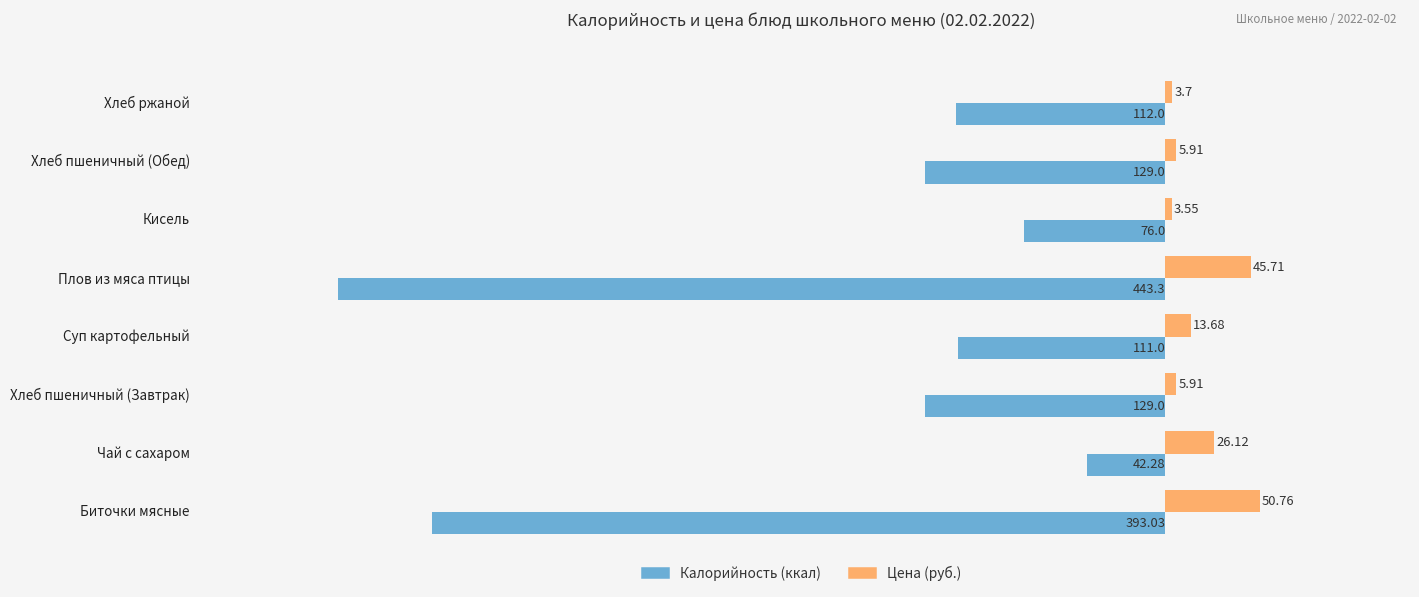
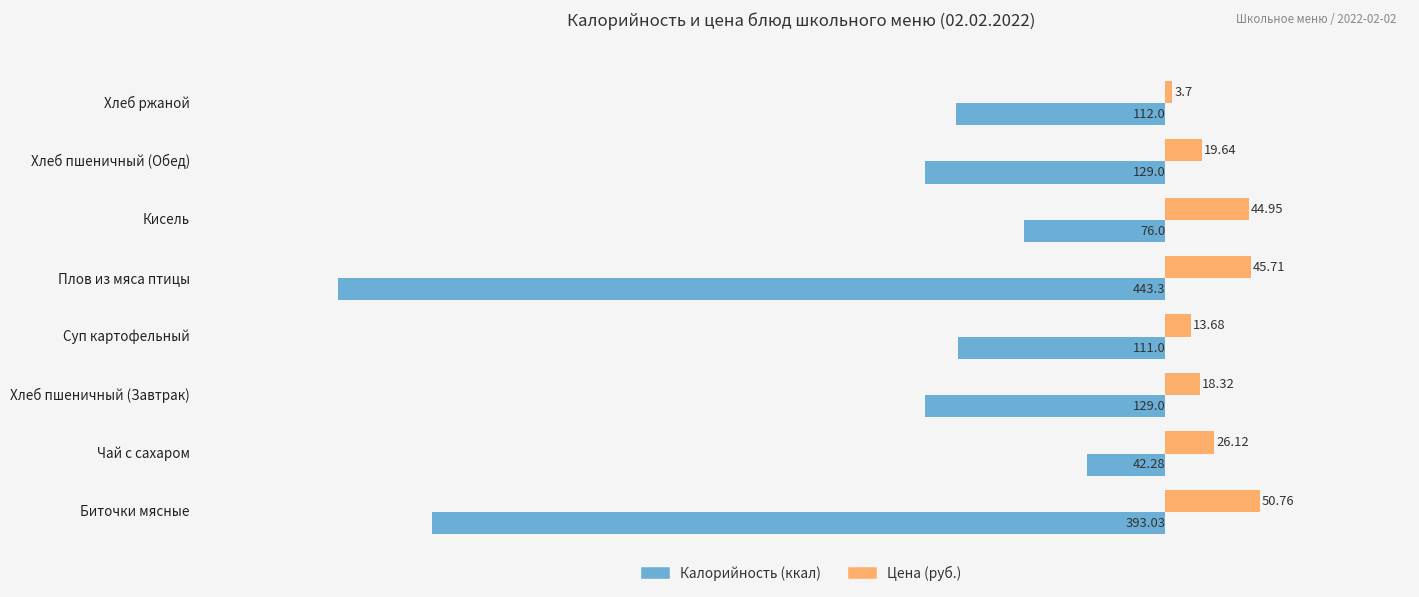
  {
    "Цена (руб.)": {
      "Хлеб ржаной": 3.7,
-     "Хлеб пшеничный (Обед)": 5.91,
-     "Кисель": 3.55,
+     "Хлеб пшеничный (Обед)": 19.64,
+     "Кисель": 44.95,
      "Плов из мяса птицы": 45.71,
      "Суп картофельный": 13.68,
-     "Хлеб пшеничный (Завтрак)": 5.91,
+     "Хлеб пшеничный (Завтрак)": 18.32,
      "Чай с сахаром": 26.12,
      "Биточки мясные": 50.76
    }
  }
